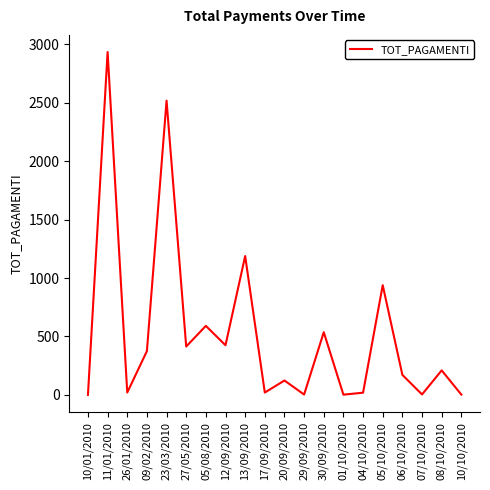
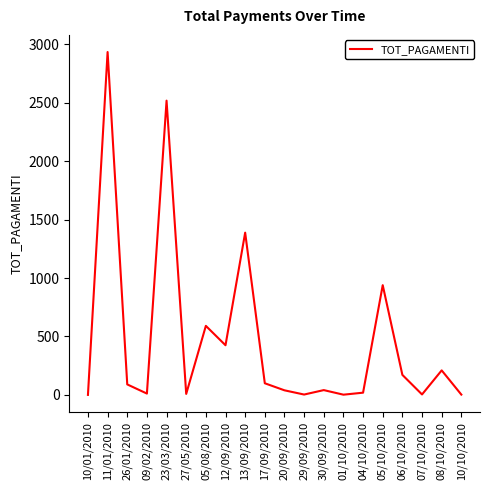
  {
    "10/01/2010": 0,
    "11/01/2010": 2940,
-   "26/01/2010": 20,
-   "09/02/2010": 370,
+   "26/01/2010": 90,
+   "09/02/2010": 10,
    "23/03/2010": 2520,
-   "27/05/2010": 410,
+   "27/05/2010": 10,
    "05/08/2010": 590,
    "12/09/2010": 430,
-   "13/09/2010": 1190,
-   "17/09/2010": 20,
-   "20/09/2010": 120,
+   "13/09/2010": 1390,
+   "17/09/2010": 100,
+   "20/09/2010": 40,
    "29/09/2010": 0,
-   "30/09/2010": 540,
+   "30/09/2010": 40,
    "01/10/2010": 0,
    "04/10/2010": 20,
    "05/10/2010": 940,
    "06/10/2010": 170,
    "07/10/2010": 0,
    "08/10/2010": 210,
    "10/10/2010": 0
  }
